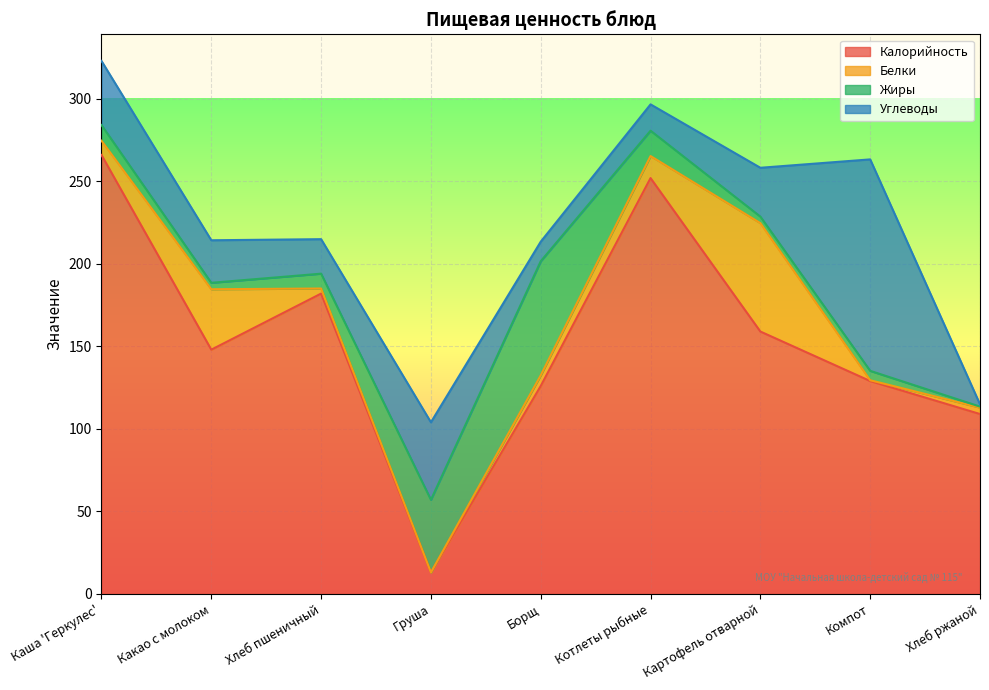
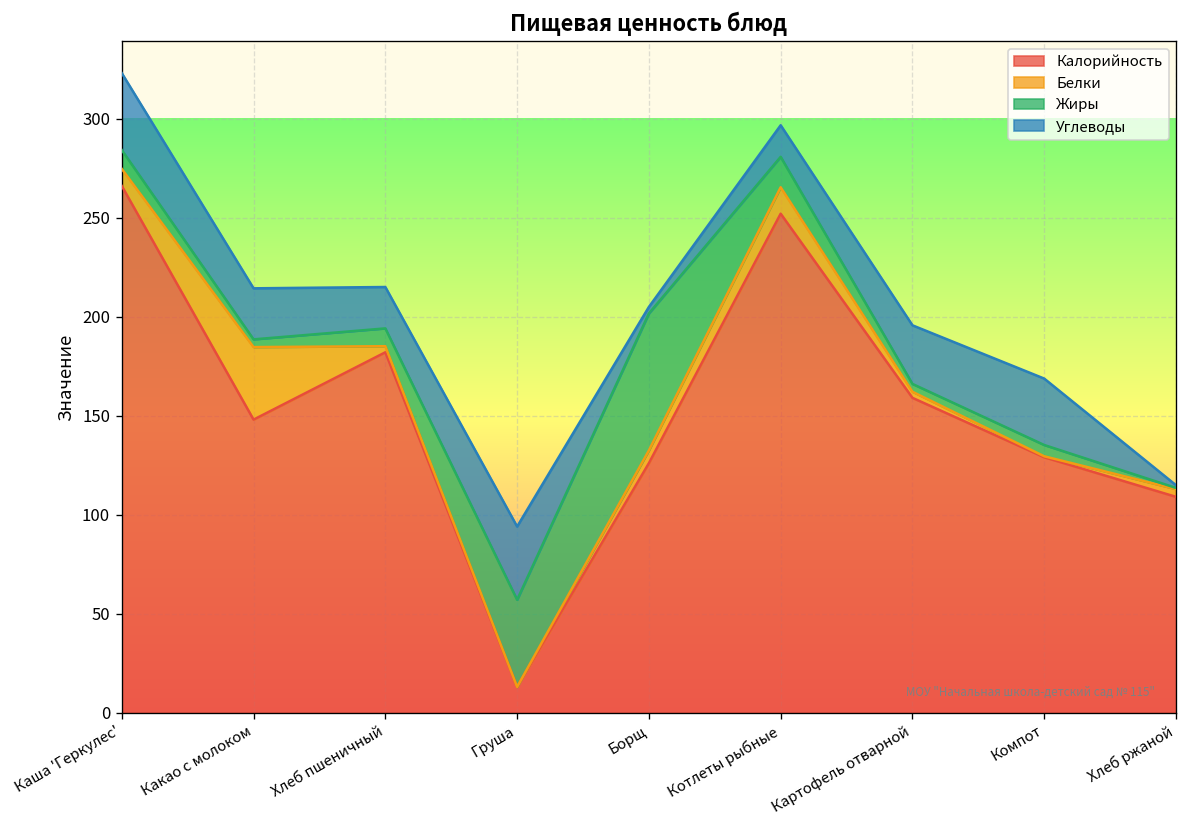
  {
    "Калорийность": {
      "Каша 'Геркулес'": 266,
      "Какао с молоком": 148,
      "Хлеб пшеничный": 182,
      "Борщ": 126,
      "Котлеты рыбные": 252,
      "Картофель отварной": 159,
      "Хлеб ржаной": 109
    },
    "Белки": {
      "Каша 'Геркулес'": 9,
      "Какао с молоком": 37,
      "Хлеб пшеничный": 3,
      "Борщ": 6,
      "Котлеты рыбные": 13,
-     "Картофель отварной": 66
+     "Картофель отварной": 3
    },
    "Жиры": {
      "Каша 'Геркулес'": 10,
      "Какао с молоком": 4,
      "Хлеб пшеничный": 9,
      "Груша": 44,
      "Борщ": 69,
      "Котлеты рыбные": 15,
      "Картофель отварной": 4,
      "Компот": 6
    },
    "Углеводы": {
      "Каша 'Геркулес'": 39,
      "Какао с молоком": 26,
      "Хлеб пшеничный": 21,
-     "Груша": 47,
-     "Борщ": 12,
+     "Груша": 37,
+     "Борщ": 3,
      "Котлеты рыбные": 16,
      "Картофель отварной": 30,
-     "Компот": 128
+     "Компот": 34
    }
  }
